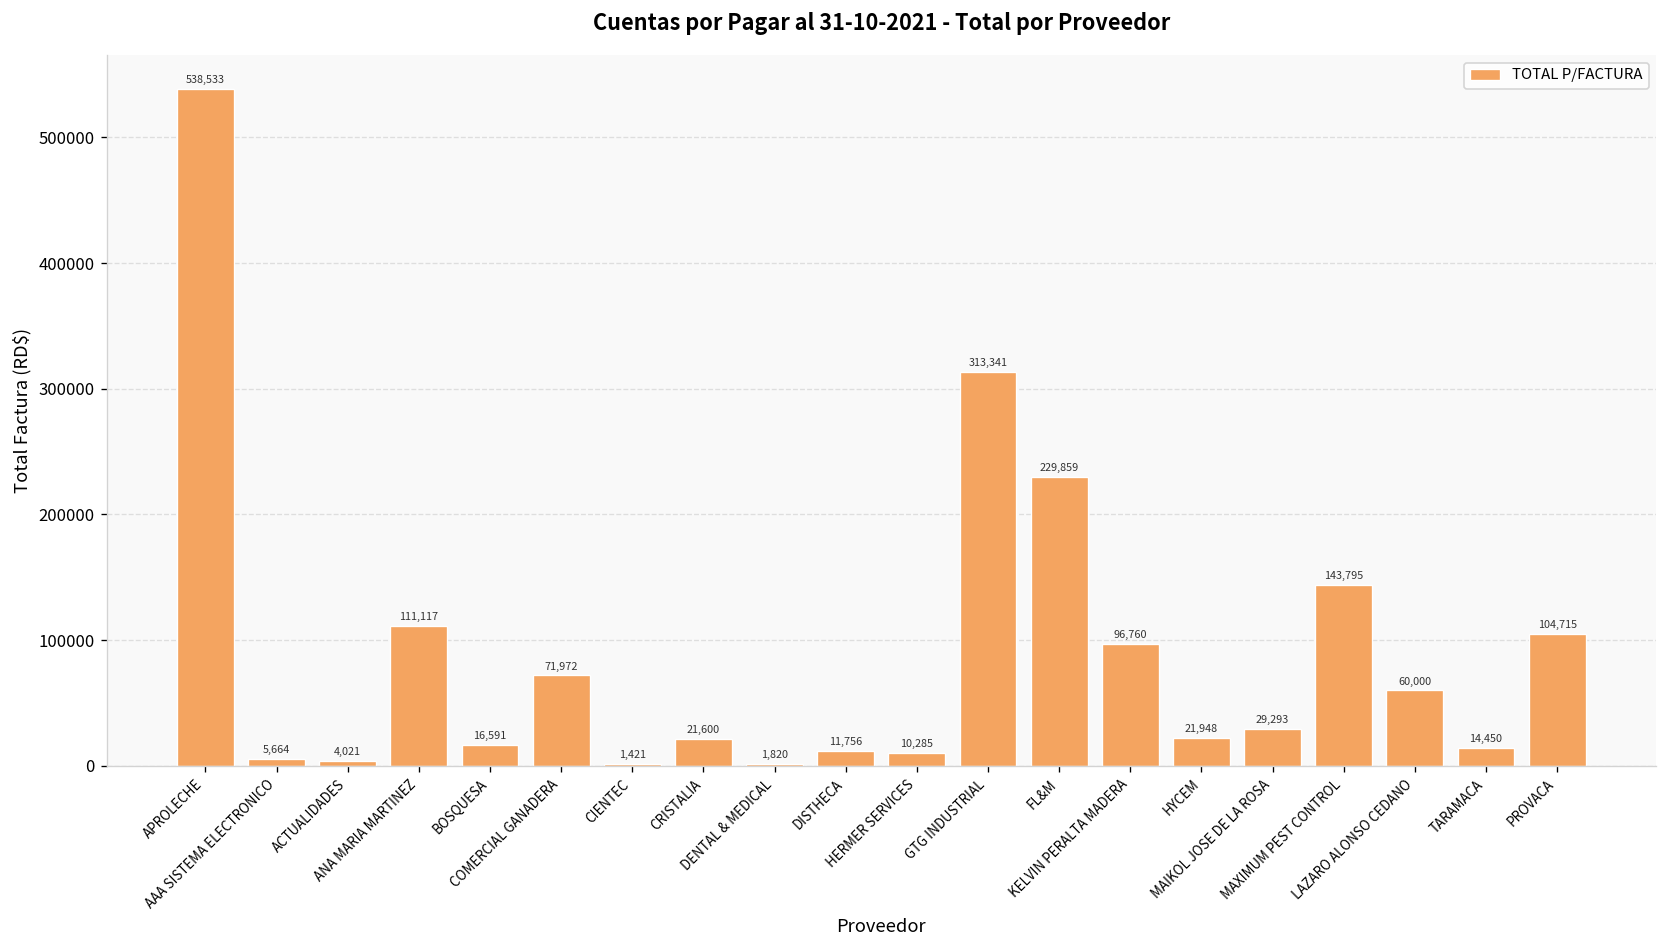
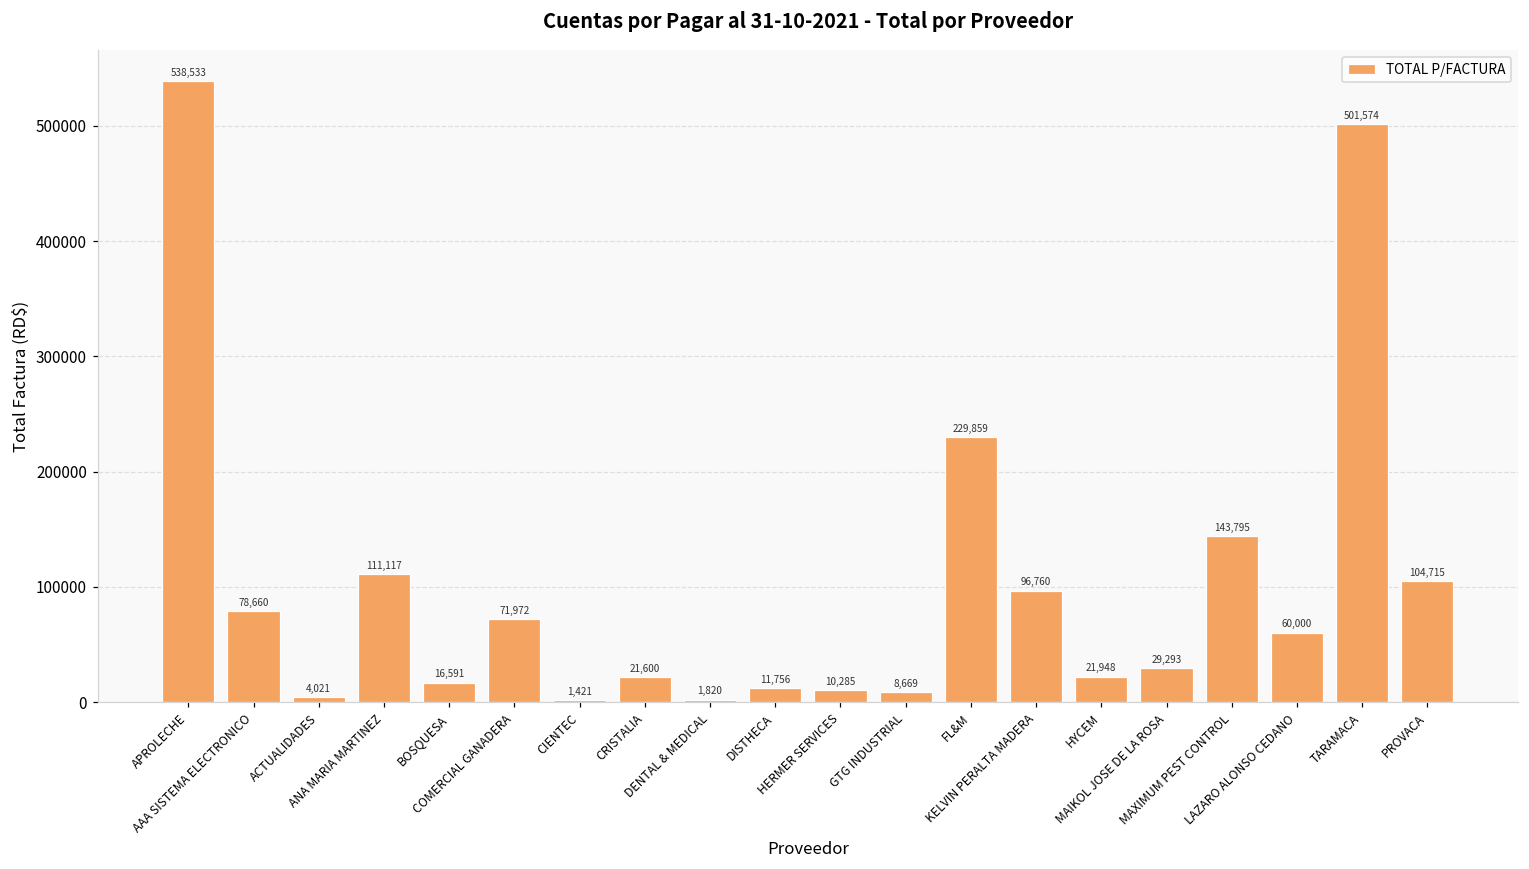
  {
    "APROLECHE": "538,533",
-   "AAA SISTEMA ELECTRONICO": "5,664",
+   "AAA SISTEMA ELECTRONICO": "78,660",
    "ACTUALIDADES": "4,021",
    "ANA MARIA MARTINEZ": "111,117",
    "BOSQUESA": "16,591",
    "COMERCIAL GANADERA": "71,972",
    "CIENTEC": "1,421",
    "CRISTALIA": "21,600",
    "DENTAL & MEDICAL": "1,820",
    "DISTHECA": "11,756",
    "HERMER SERVICES": "10,285",
-   "GTG INDUSTRIAL": "313,341",
+   "GTG INDUSTRIAL": "8,669",
    "FL&M": "229,859",
    "KELVIN PERALTA MADERA": "96,760",
    "HYCEM": "21,948",
    "MAIKOL JOSE DE LA ROSA": "29,293",
    "MAXIMUM PEST CONTROL": "143,795",
    "LAZARO ALONSO CEDANO": "60,000",
-   "TARAMACA": "14,450",
+   "TARAMACA": "501,574",
    "PROVACA": "104,715"
  }
